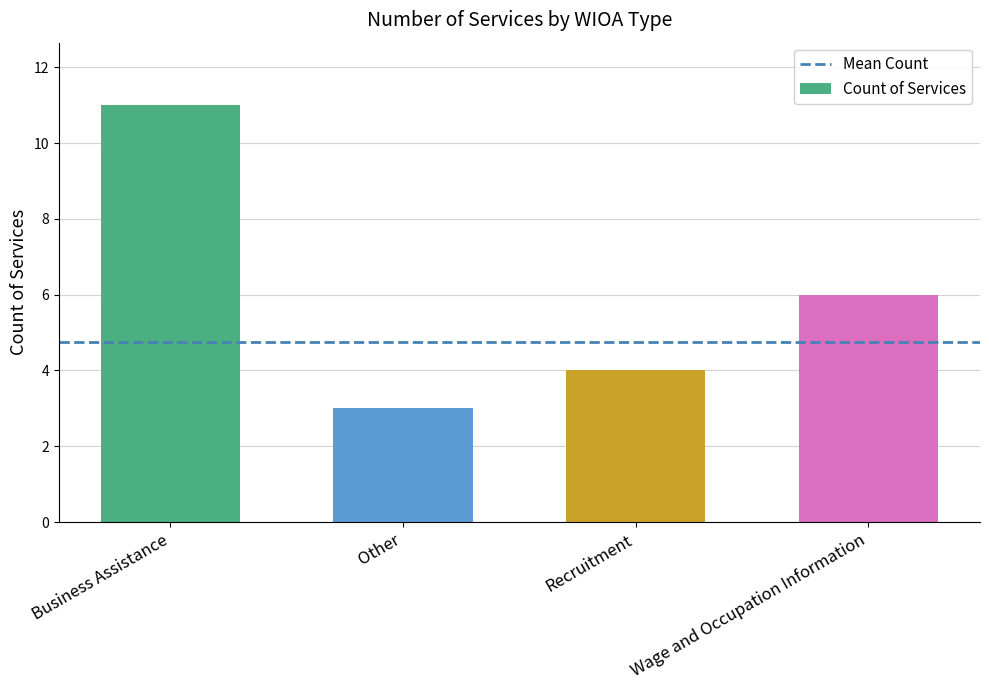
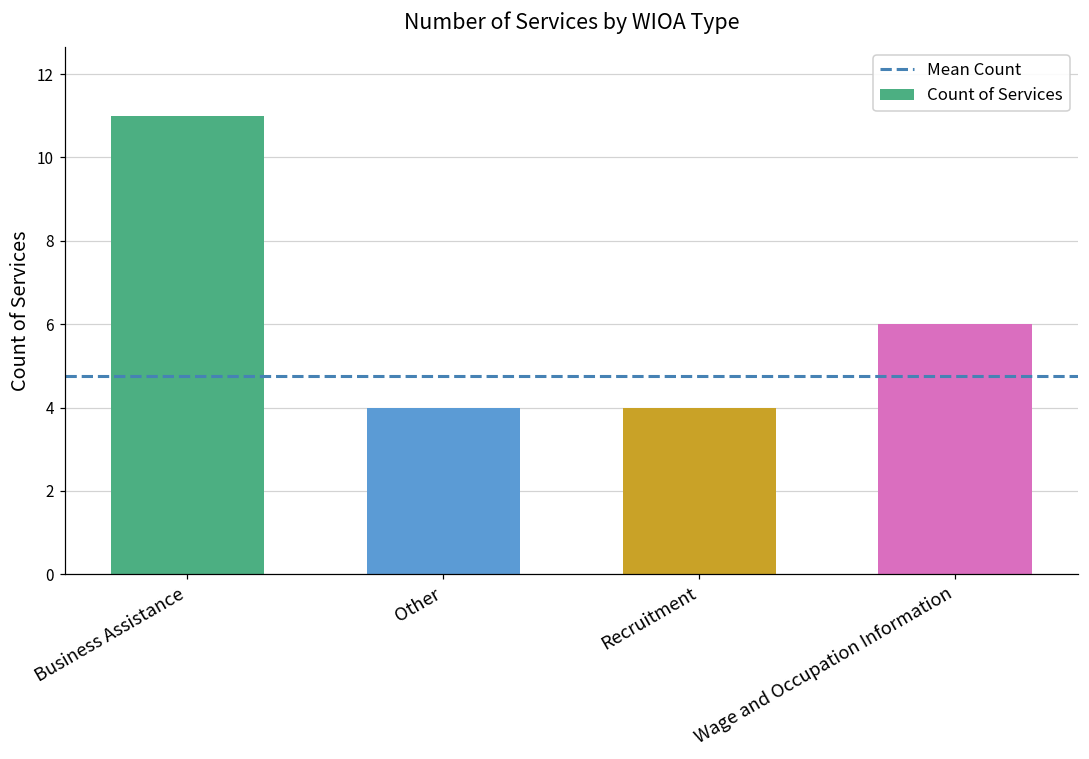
  {
    "Business Assistance": 11,
-   "Other": 3,
+   "Other": 4,
    "Recruitment": 4,
    "Wage and Occupation Information": 6
  }
